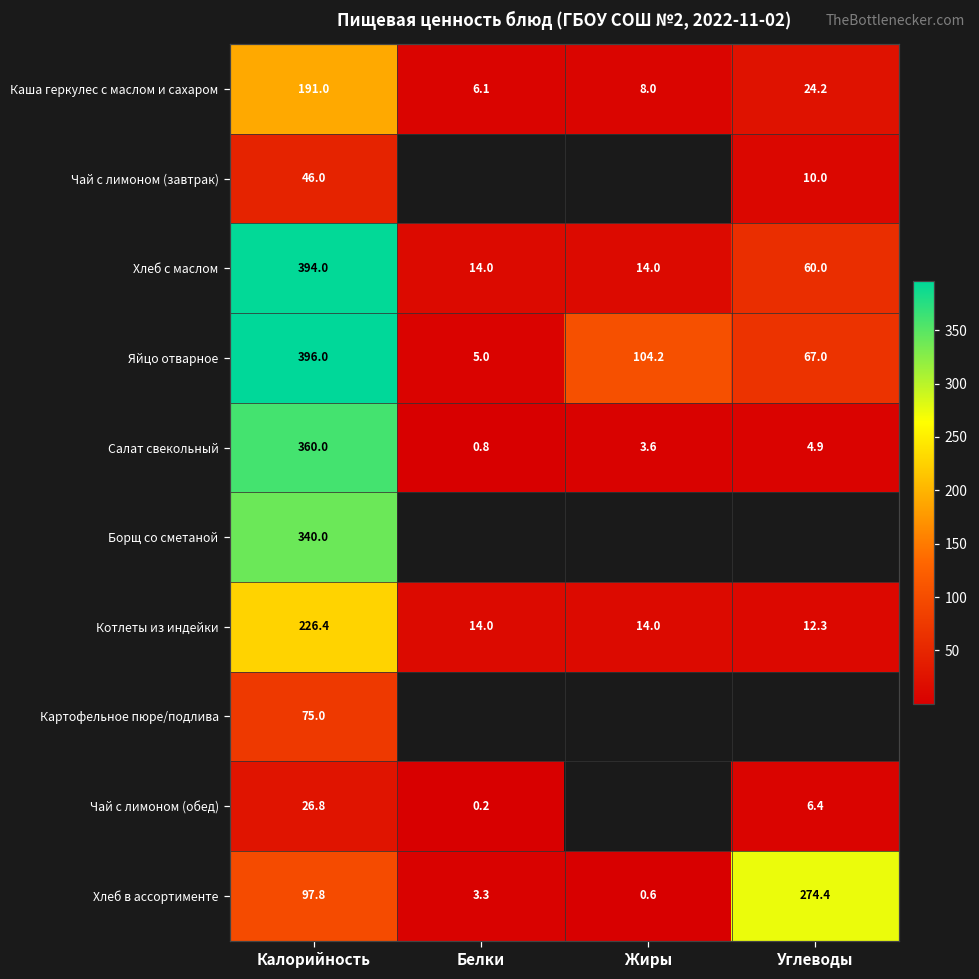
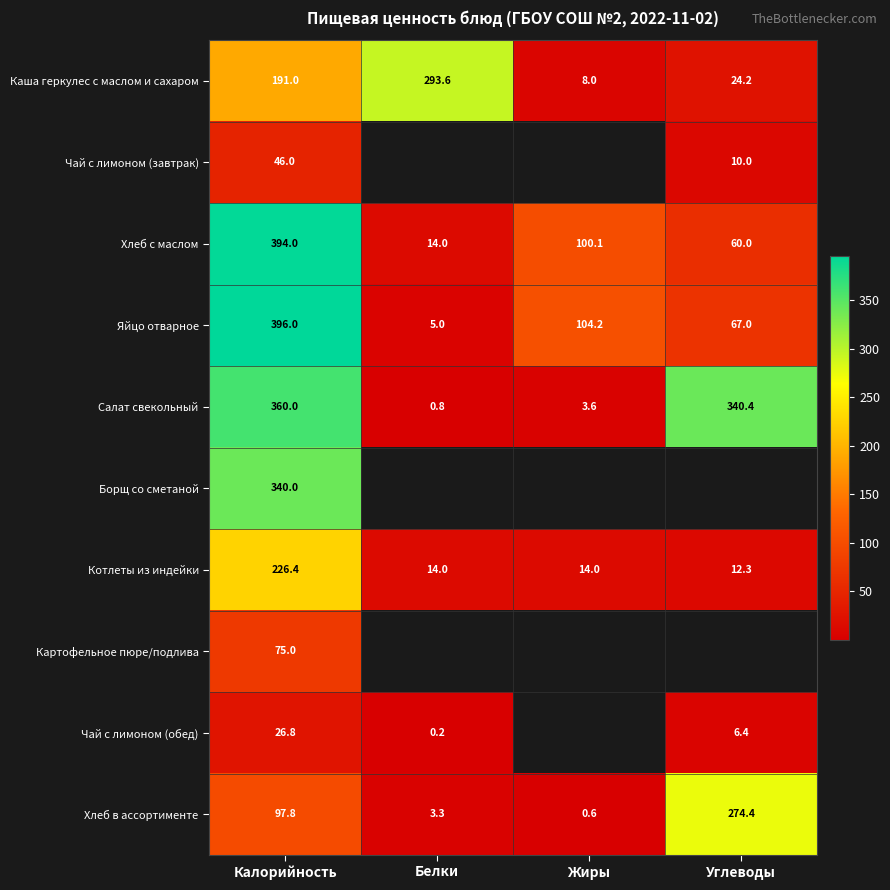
  {
    "Каша геркулес с маслом и сахаром": {
      "Калорийность": 191.0,
-     "Белки": 6.1,
+     "Белки": 293.6,
      "Жиры": 8.0,
      "Углеводы": 24.2
    },
    "Чай с лимоном (завтрак)": {
      "Калорийность": 46.0,
      "Углеводы": 10.0
    },
    "Хлеб с маслом": {
      "Калорийность": 394.0,
      "Белки": 14.0,
-     "Жиры": 14.0,
+     "Жиры": 100.1,
      "Углеводы": 60.0
    },
    "Яйцо отварное": {
      "Калорийность": 396.0,
      "Белки": 5.0,
      "Жиры": 104.2,
      "Углеводы": 67.0
    },
    "Салат свекольный": {
      "Калорийность": 360.0,
      "Белки": 0.8,
      "Жиры": 3.6,
-     "Углеводы": 4.9
+     "Углеводы": 340.4
    },
    "Борщ со сметаной": {
      "Калорийность": 340.0
    },
    "Котлеты из индейки": {
      "Калорийность": 226.4,
      "Белки": 14.0,
      "Жиры": 14.0,
      "Углеводы": 12.3
    },
    "Картофельное пюре/подлива": {
      "Калорийность": 75.0
    },
    "Чай с лимоном (обед)": {
      "Калорийность": 26.8,
      "Белки": 0.2,
      "Углеводы": 6.4
    },
    "Хлеб в ассортименте": {
      "Калорийность": 97.8,
      "Белки": 3.3,
      "Жиры": 0.6,
      "Углеводы": 274.4
    }
  }
